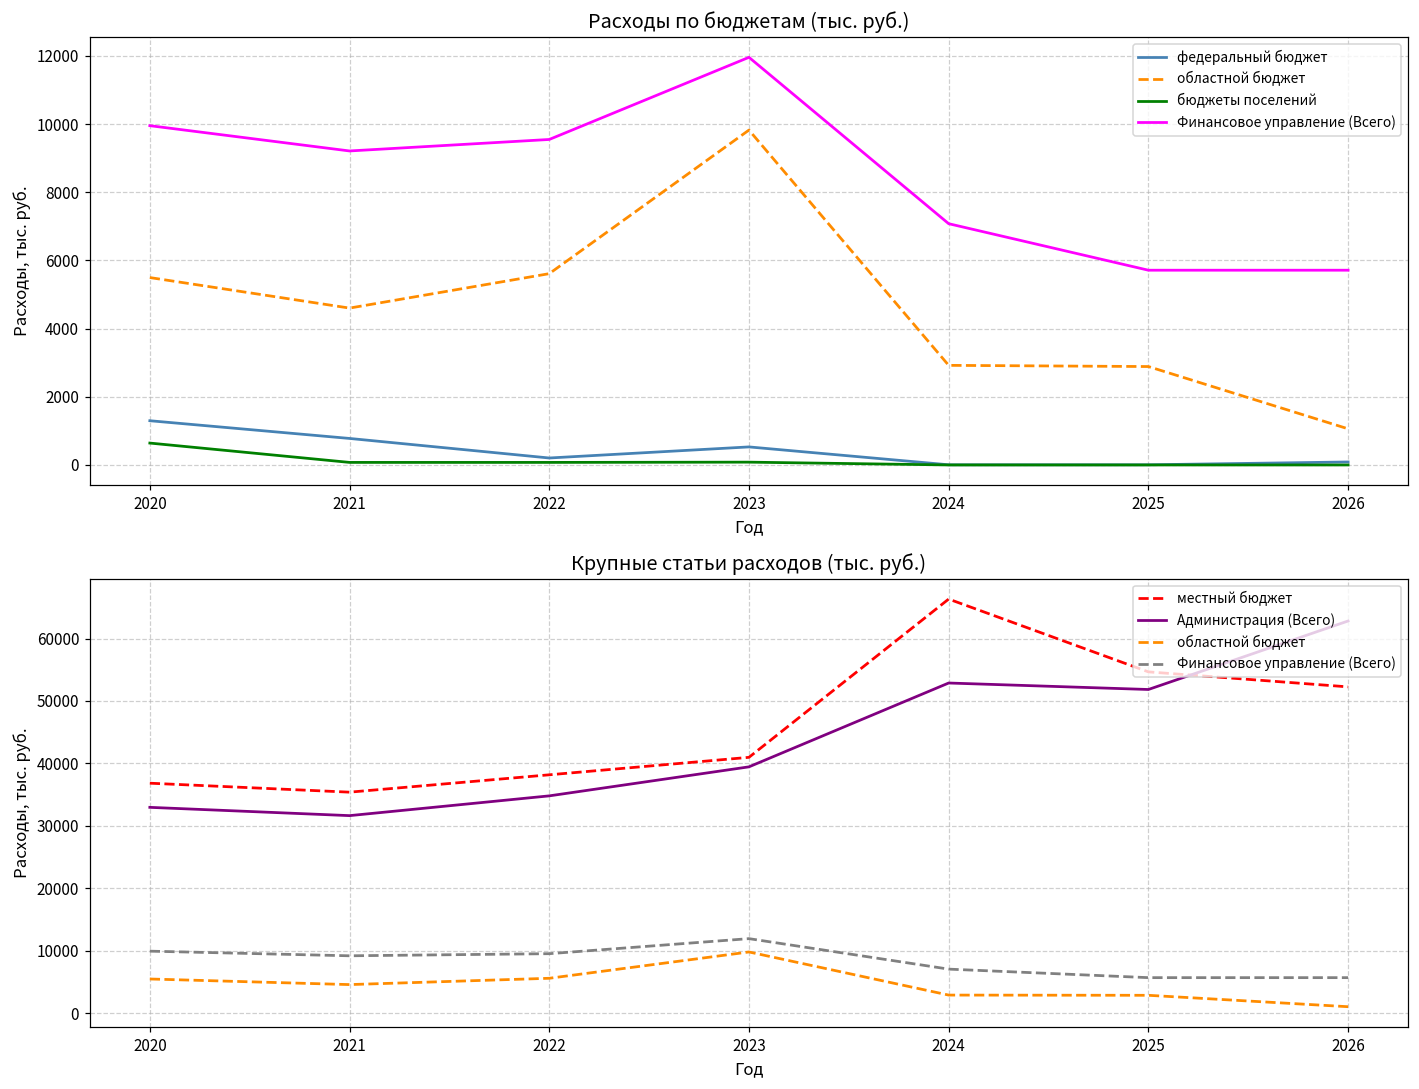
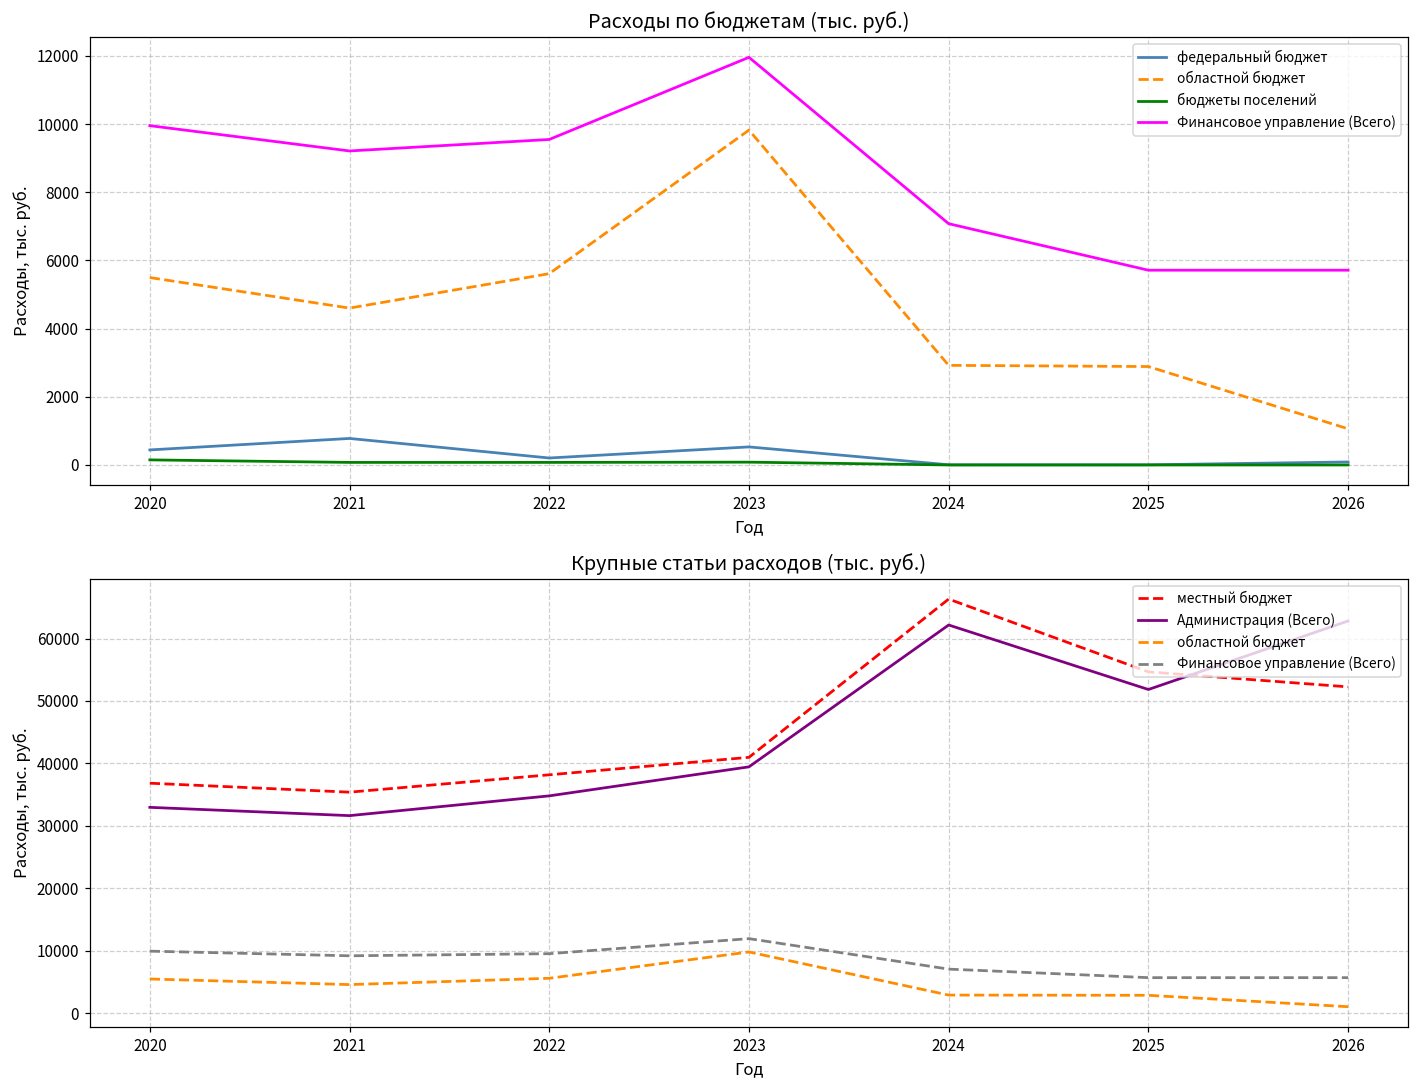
  {
    "Расходы по бюджетам (тыс. руб.)": {
      "федеральный бюджет": {
-       "2020": 1300,
+       "2020": 400,
        "2021": 800,
        "2022": 200,
        "2023": 500,
        "2026": 100
      },
      "областной бюджет": {
        "2020": 5500,
        "2021": 4600,
        "2022": 5600,
        "2023": 9800,
        "2024": 2900,
        "2025": 2900,
        "2026": 1100
      },
      "бюджеты поселений": {
-       "2020": 600,
+       "2020": 100,
        "2021": 100,
        "2022": 100,
        "2023": 100,
        "2026": 0
      }
    },
    "Крупные статьи расходов (тыс. руб.)": {
      "местный бюджет": {
        "2020": 37000,
        "2021": 35000,
        "2022": 38000,
        "2023": 41000,
        "2024": 66000,
        "2026": 52000
      },
      "Администрация (Всего)": {
        "2020": 33000,
        "2021": 32000,
        "2022": 35000,
        "2023": 39000,
-       "2024": 53000,
+       "2024": 62000,
        "2025": 52000
      },
      "областной бюджет": {
        "2020": 5000,
        "2021": 5000,
        "2022": 6000,
        "2023": 10000,
        "2024": 3000,
        "2025": 3000,
        "2026": 1000
      },
      "Финансовое управление (Всего)": {
        "2020": 10000,
        "2021": 9000,
        "2022": 10000,
        "2023": 12000,
        "2024": 7000,
        "2025": 6000,
        "2026": 6000
      }
    }
  }
